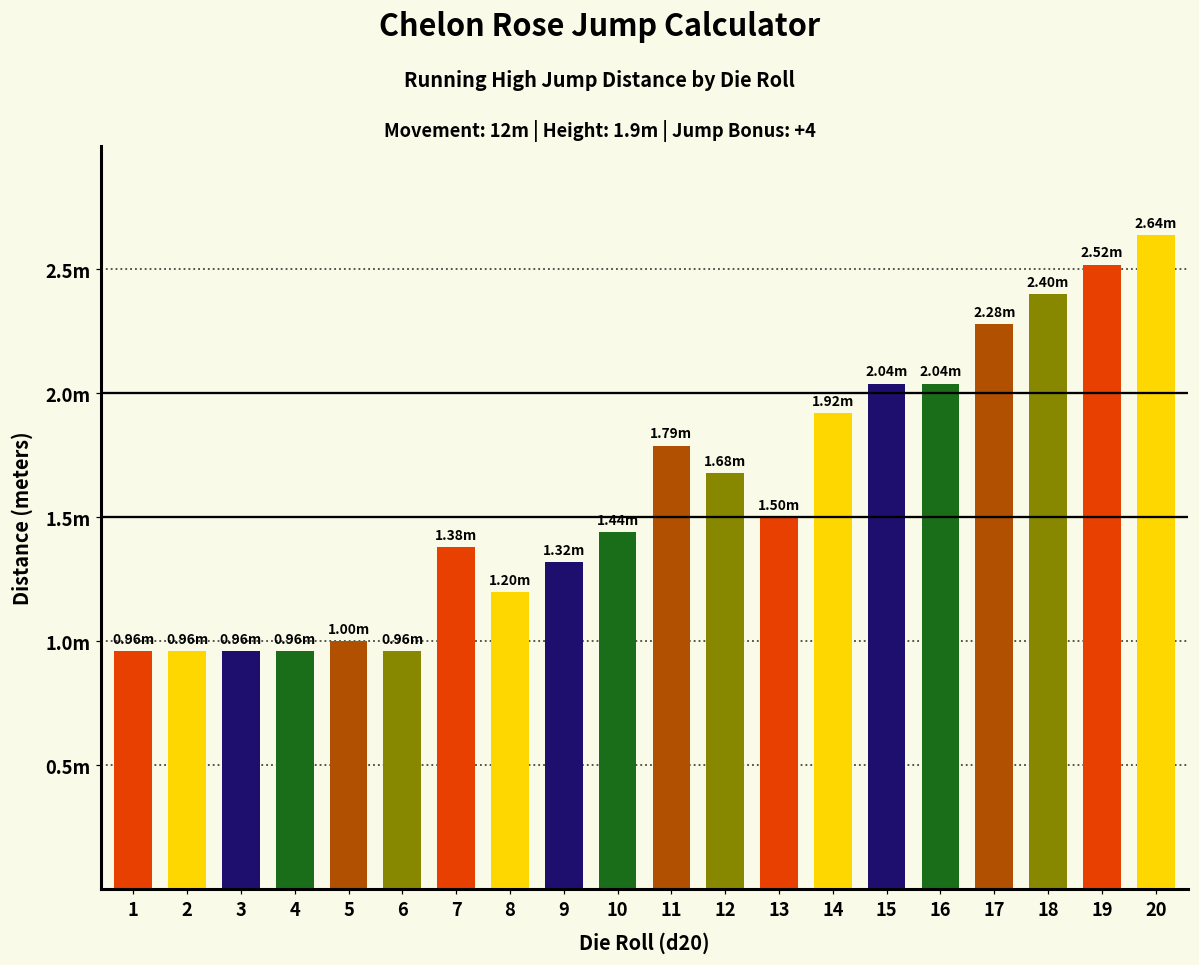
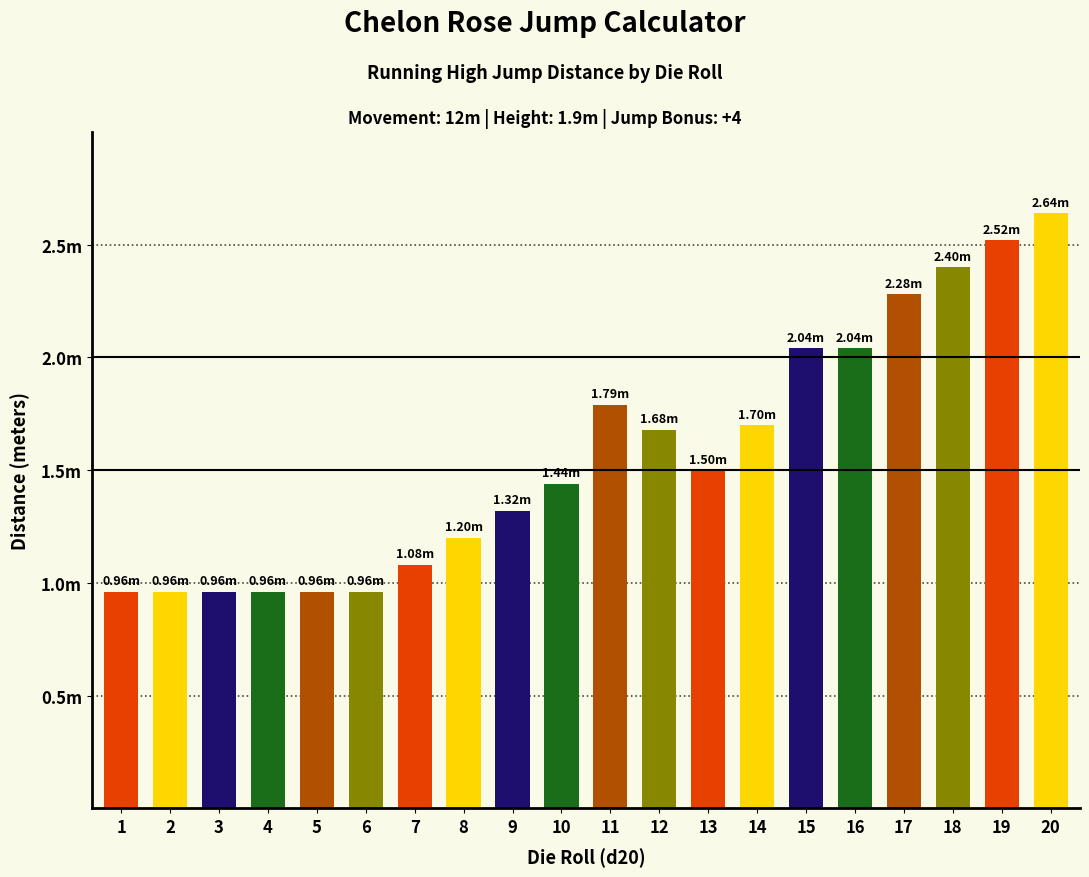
  {
    "1": "0.96m",
    "2": "0.96m",
    "3": "0.96m",
    "4": "0.96m",
-   "5": "1.00m",
+   "5": "0.96m",
    "6": "0.96m",
-   "7": "1.38m",
+   "7": "1.08m",
    "8": "1.20m",
    "9": "1.32m",
    "10": "1.44m",
    "11": "1.79m",
    "12": "1.68m",
    "13": "1.50m",
-   "14": "1.92m",
+   "14": "1.70m",
    "15": "2.04m",
    "16": "2.04m",
    "17": "2.28m",
    "18": "2.40m",
    "19": "2.52m",
    "20": "2.64m"
  }
